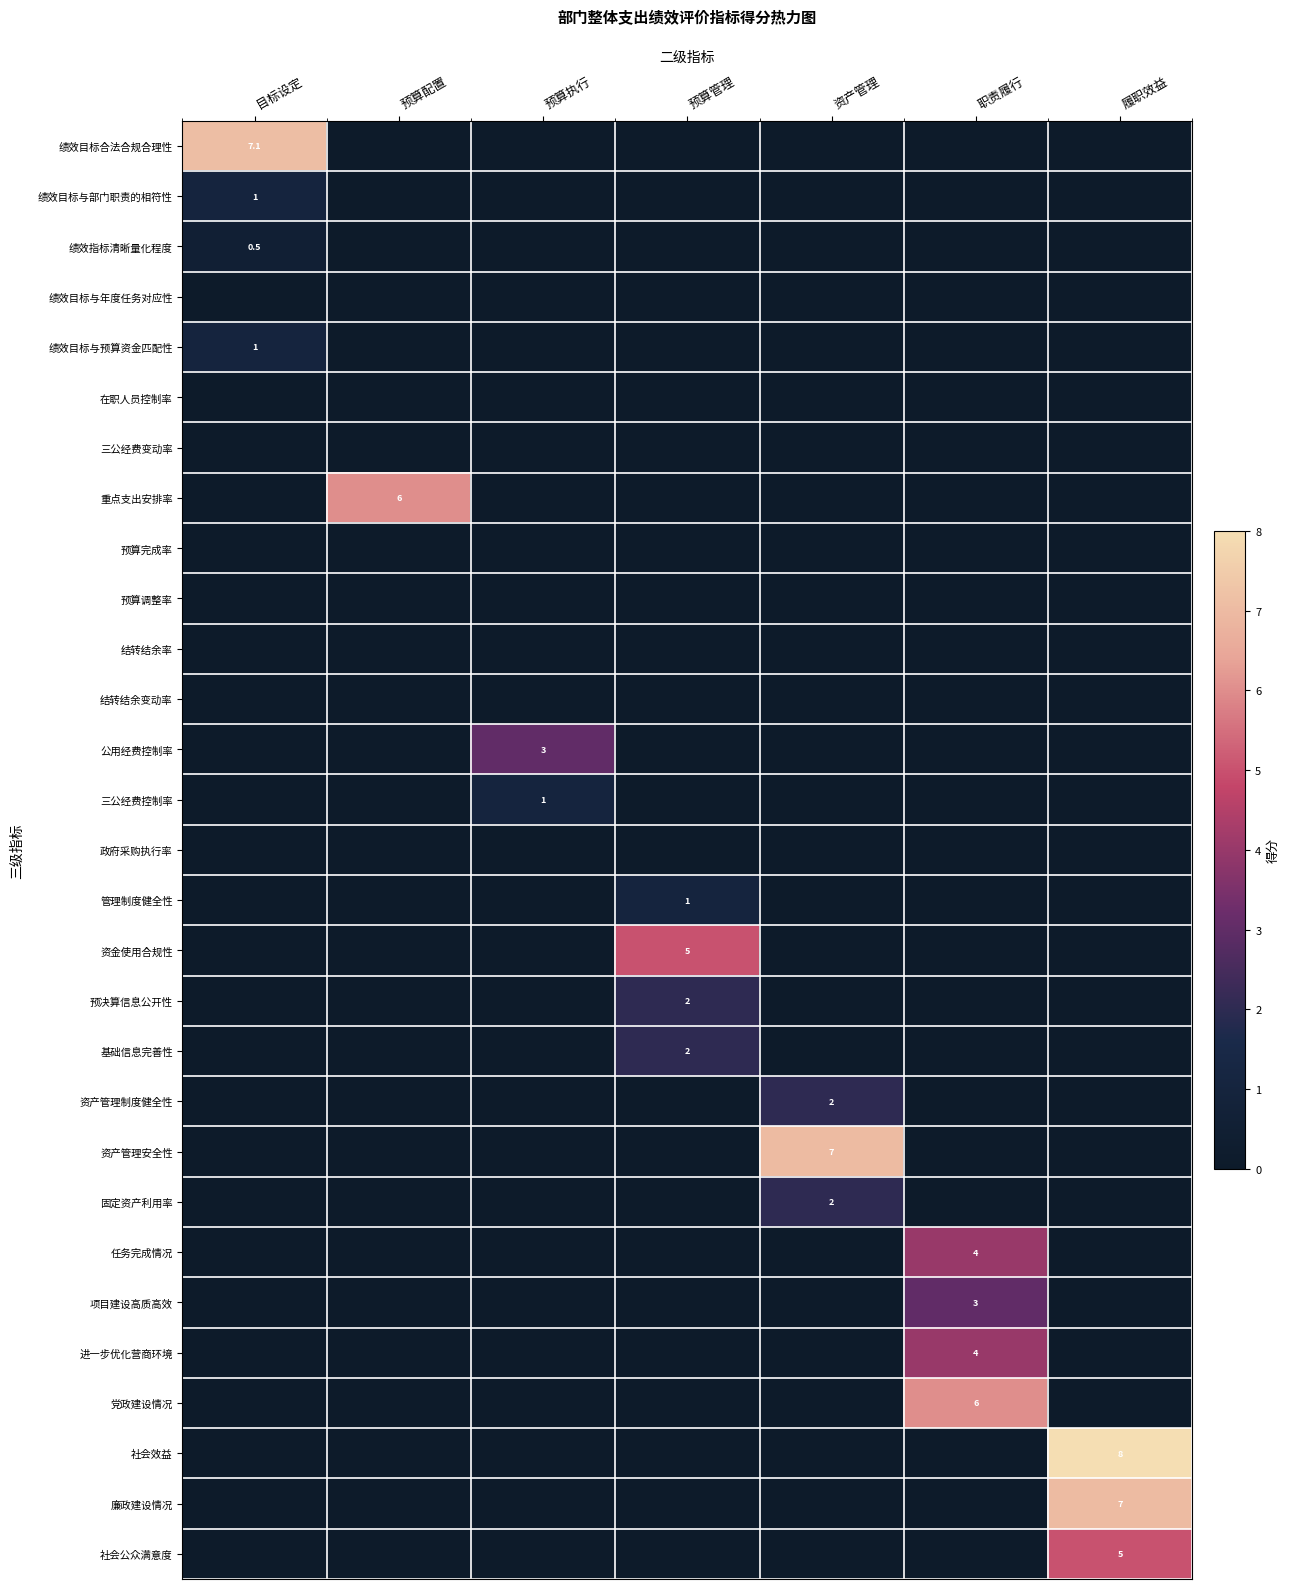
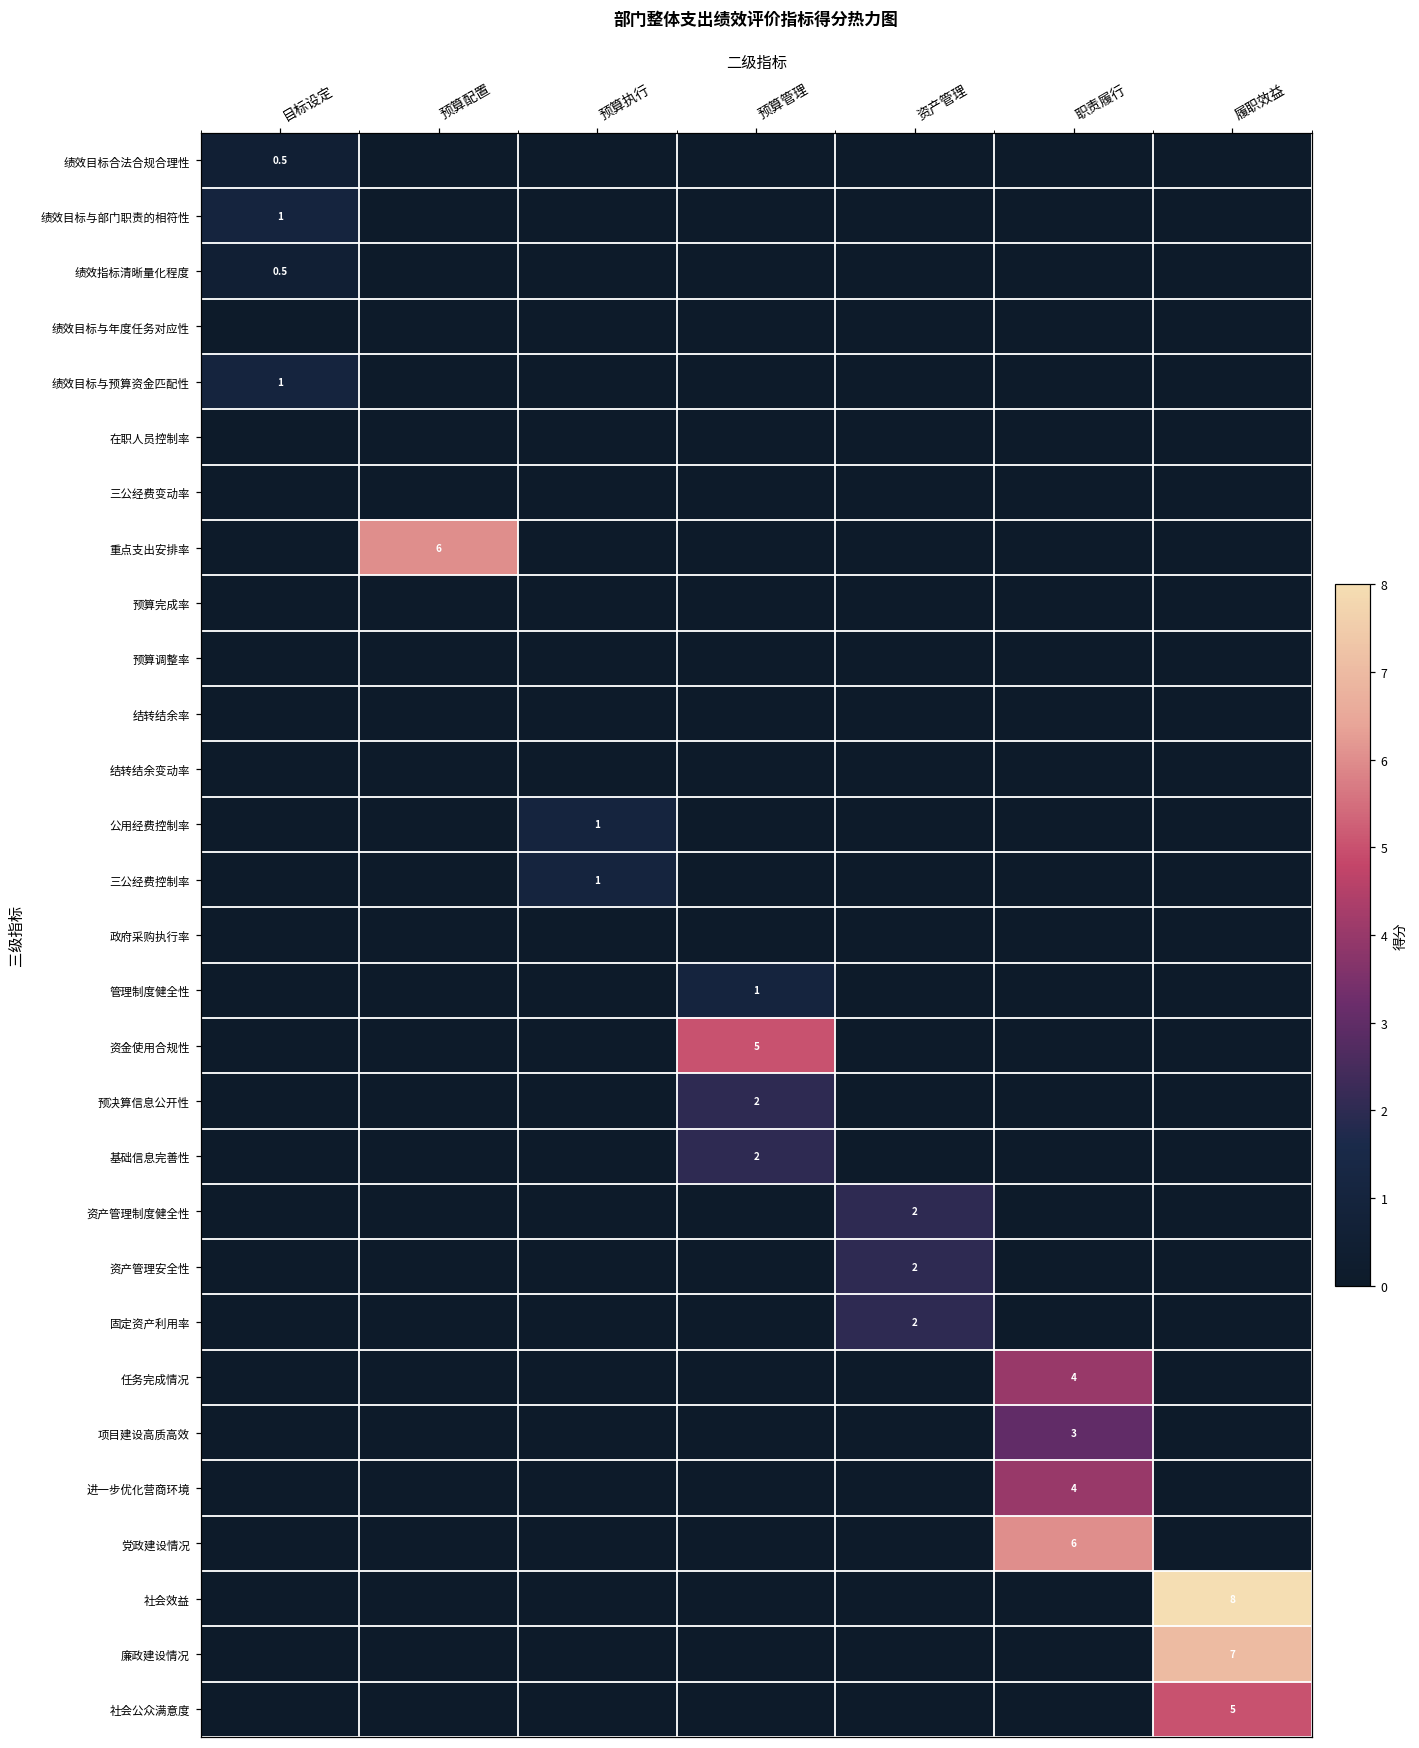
  {
    "绩效目标合法合规合理性": {
-     "目标设定": 7.1
+     "目标设定": 0.5
    },
    "绩效目标与部门职责的相符性": {
      "目标设定": 1
    },
    "绩效指标清晰量化程度": {
      "目标设定": 0.5
    },
    "绩效目标与预算资金匹配性": {
      "目标设定": 1
    },
    "重点支出安排率": {
      "预算配置": 6
    },
    "公用经费控制率": {
-     "预算执行": 3
+     "预算执行": 1
    },
    "三公经费控制率": {
      "预算执行": 1
    },
    "管理制度健全性": {
      "预算管理": 1
    },
    "资金使用合规性": {
      "预算管理": 5
    },
    "预决算信息公开性": {
      "预算管理": 2
    },
    "基础信息完善性": {
      "预算管理": 2
    },
    "资产管理制度健全性": {
      "资产管理": 2
    },
    "资产管理安全性": {
-     "资产管理": 7
+     "资产管理": 2
    },
    "固定资产利用率": {
      "资产管理": 2
    },
    "任务完成情况": {
      "职责履行": 4
    },
    "项目建设高质高效": {
      "职责履行": 3
    },
    "进一步优化营商环境": {
      "职责履行": 4
    },
    "党政建设情况": {
      "职责履行": 6
    },
    "社会效益": {
      "履职效益": 8
    },
    "廉政建设情况": {
      "履职效益": 7
    },
    "社会公众满意度": {
      "履职效益": 5
    }
  }
